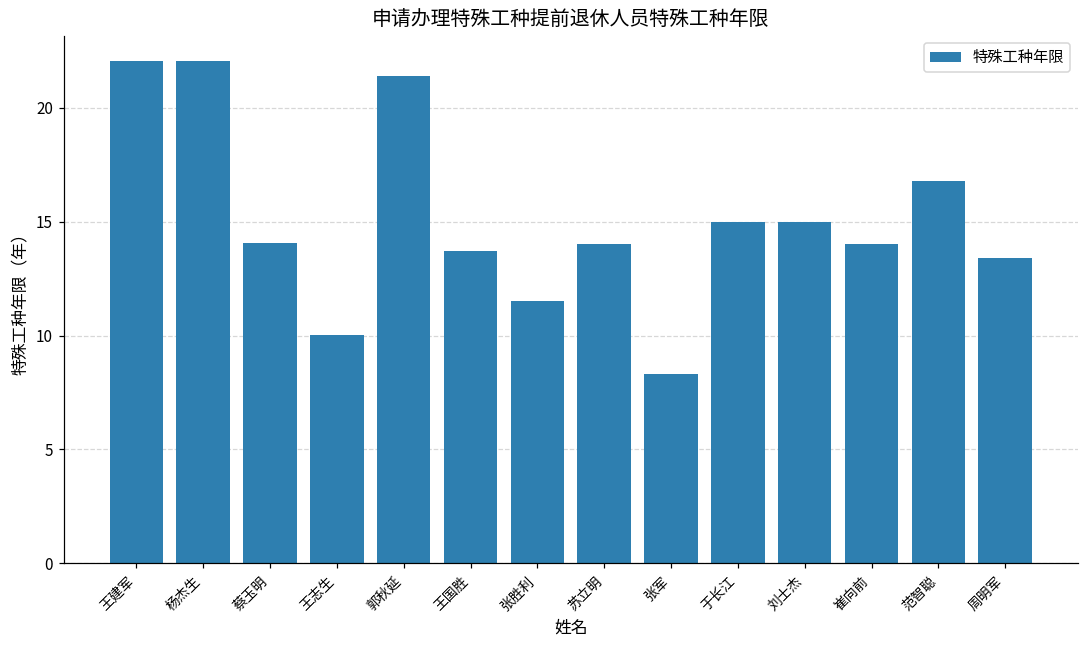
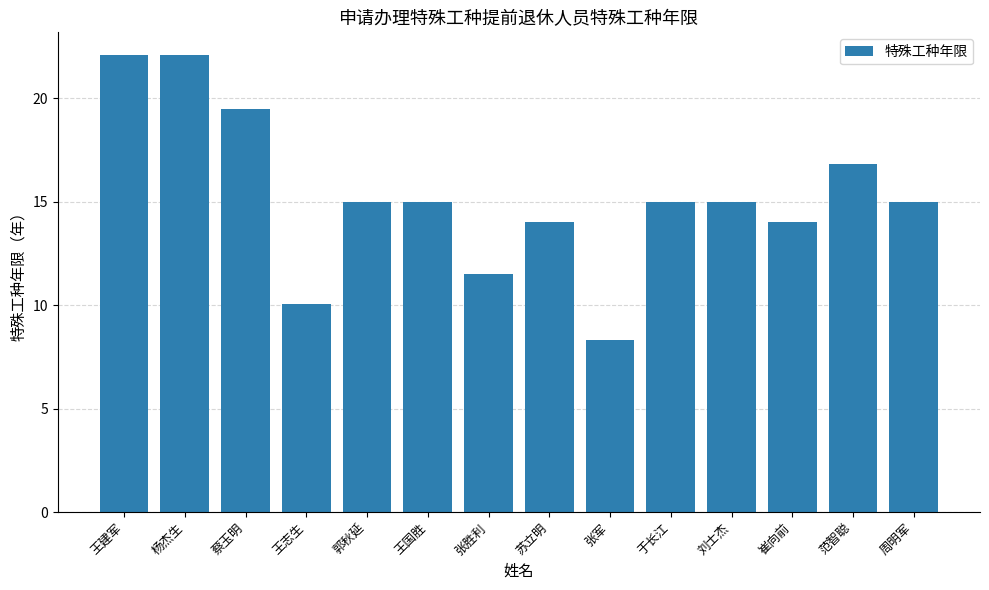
  {
    "王建军": 22.1,
    "杨杰生": 22.1,
-   "蔡玉明": 14.1,
+   "蔡玉明": 19.5,
    "王志生": 10.0,
-   "郭秋延": 21.4,
-   "王国胜": 13.7,
+   "郭秋延": 15.0,
+   "王国胜": 15.0,
    "张胜利": 11.5,
    "苏立明": 14.0,
    "张军": 8.3,
    "于长江": 15.0,
    "刘士杰": 15.0,
    "崔向前": 14.0,
    "范智聪": 16.8,
-   "周明军": 13.4
+   "周明军": 15.0
  }
